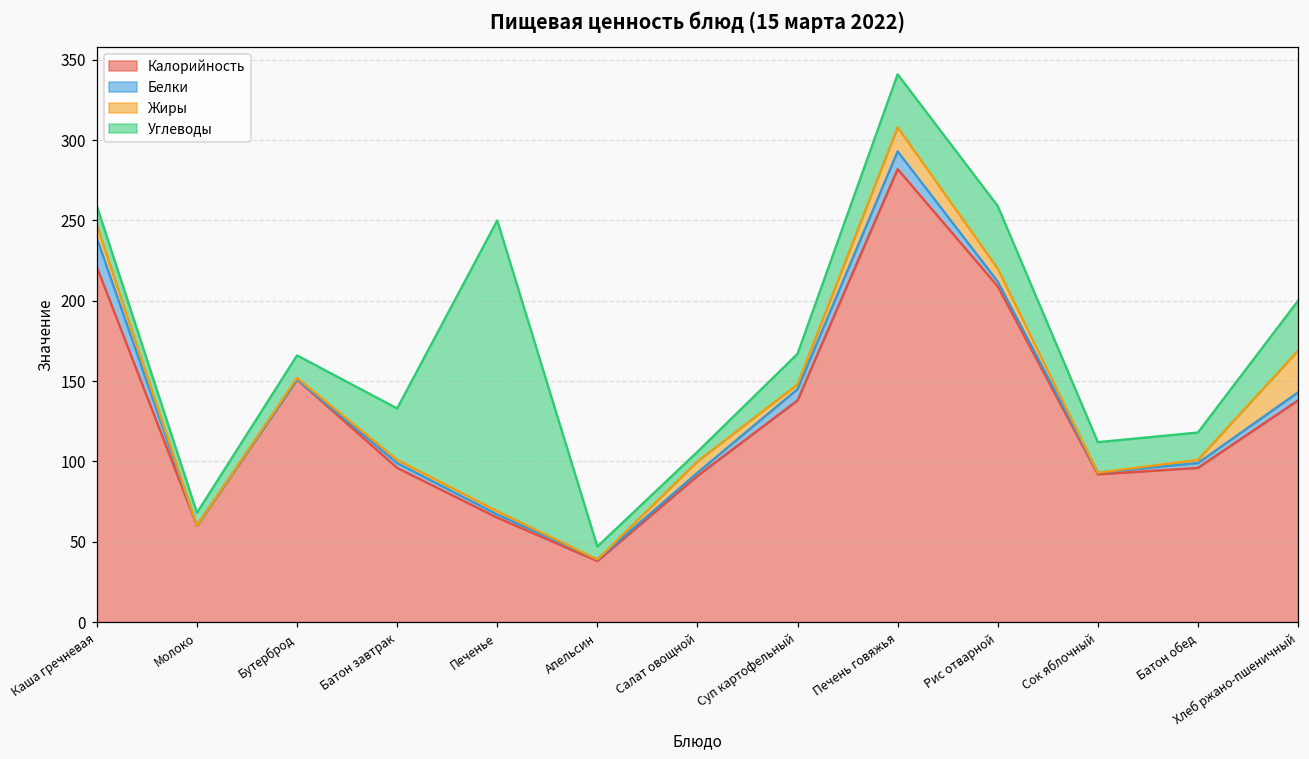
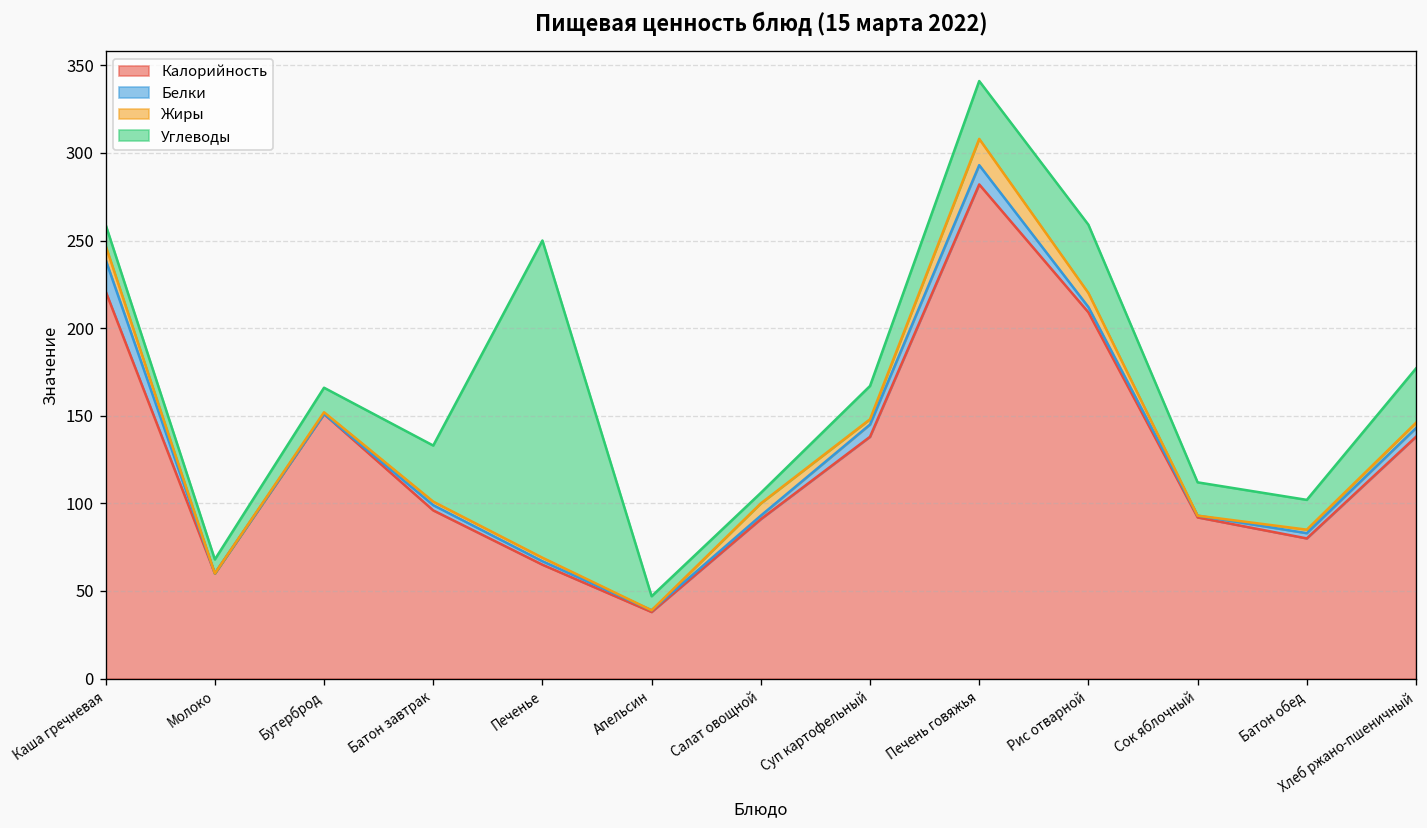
  {
    "Калорийность": {
      "Каша гречневая": 221,
      "Батон завтрак": 96,
      "Печенье": 65,
      "Салат овощной": 91,
      "Суп картофельный": 138,
      "Печень говяжья": 282,
      "Рис отварной": 209,
-     "Батон обед": 96,
+     "Батон обед": 80,
      "Хлеб ржано-пшеничный": 138
    },
    "Белки": {
      "Каша гречневая": 18,
      "Батон завтрак": 3,
      "Печенье": 2,
      "Салат овощной": 2,
      "Суп картофельный": 7,
      "Печень говяжья": 11,
      "Рис отварной": 3,
      "Батон обед": 3,
      "Хлеб ржано-пшеничный": 5
    },
    "Жиры": {
      "Каша гречневая": 8,
      "Батон завтрак": 2,
      "Печенье": 2,
      "Салат овощной": 7,
      "Суп картофельный": 3,
      "Печень говяжья": 15,
      "Рис отварной": 8,
      "Батон обед": 2,
-     "Хлеб ржано-пшеничный": 26
+     "Хлеб ржано-пшеничный": 3
    },
    "Углеводы": {
      "Каша гречневая": 12,
      "Молоко": 8,
      "Бутерброд": 14,
      "Батон завтрак": 32,
      "Печенье": 181,
      "Апельсин": 8,
      "Салат овощной": 6,
      "Суп картофельный": 19,
      "Печень говяжья": 33,
      "Рис отварной": 39,
      "Сок яблочный": 19,
      "Батон обед": 17,
      "Хлеб ржано-пшеничный": 31
    }
  }
